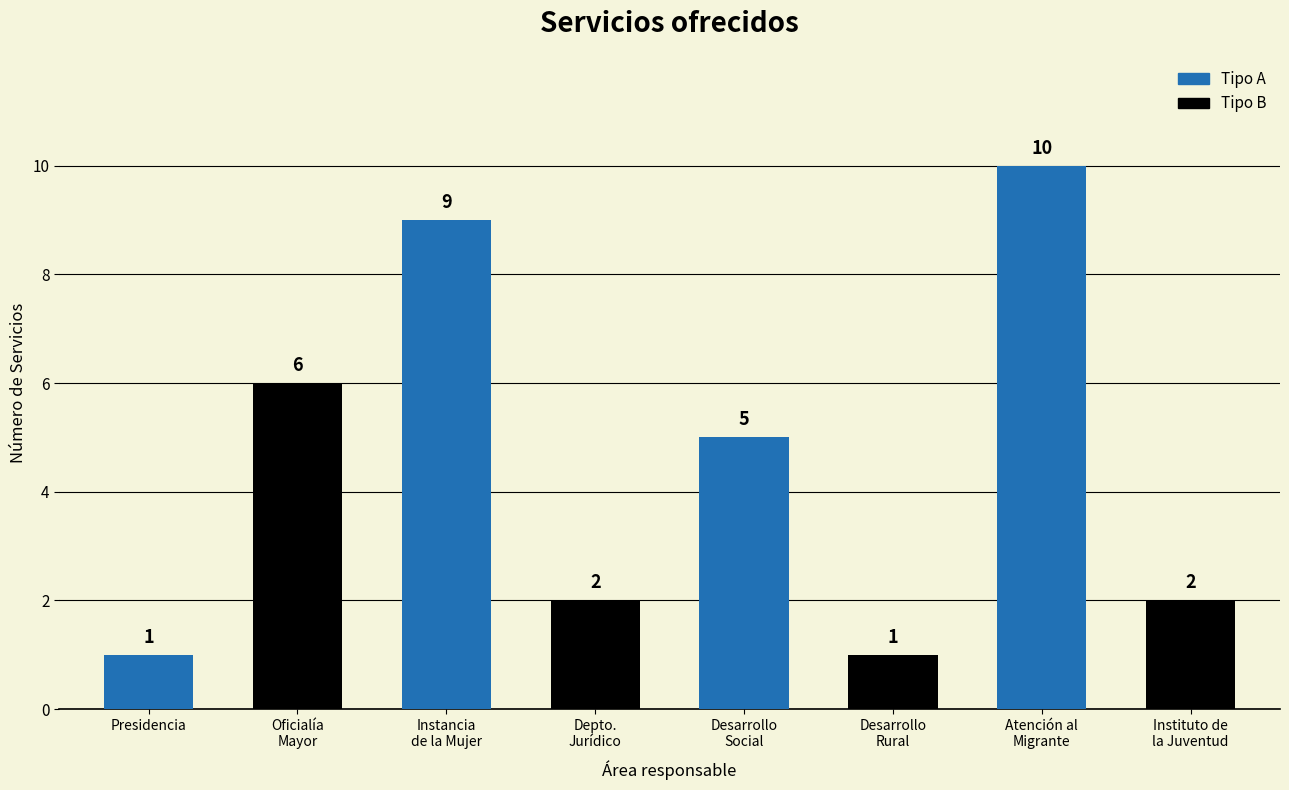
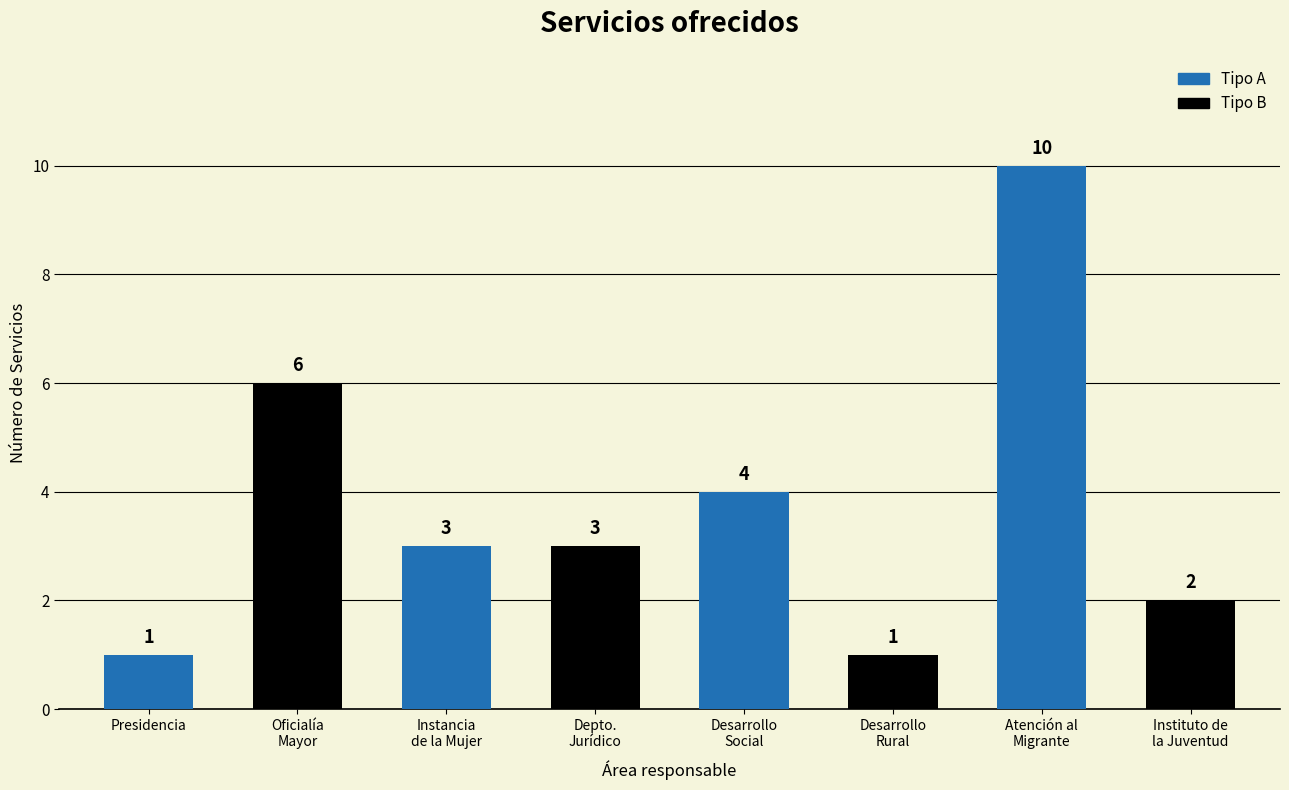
  {
    "Presidencia": 1,
    "Oficialía Mayor": 6,
-   "Instancia de la Mujer": 9,
-   "Depto. Jurídico": 2,
-   "Desarrollo Social": 5,
+   "Instancia de la Mujer": 3,
+   "Depto. Jurídico": 3,
+   "Desarrollo Social": 4,
    "Desarrollo Rural": 1,
    "Atención al Migrante": 10,
    "Instituto de la Juventud": 2
  }
